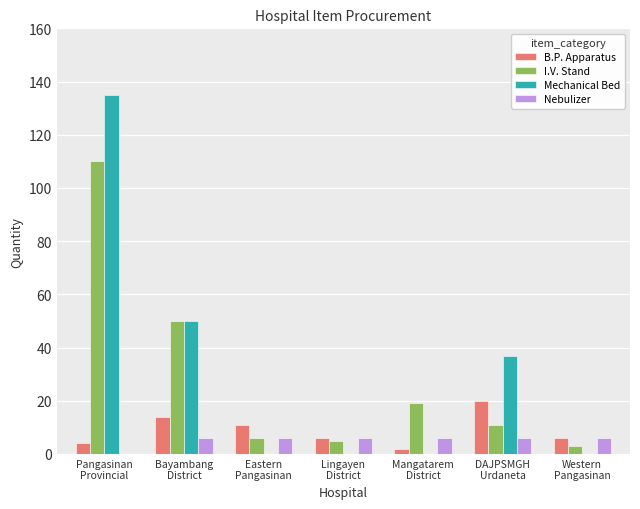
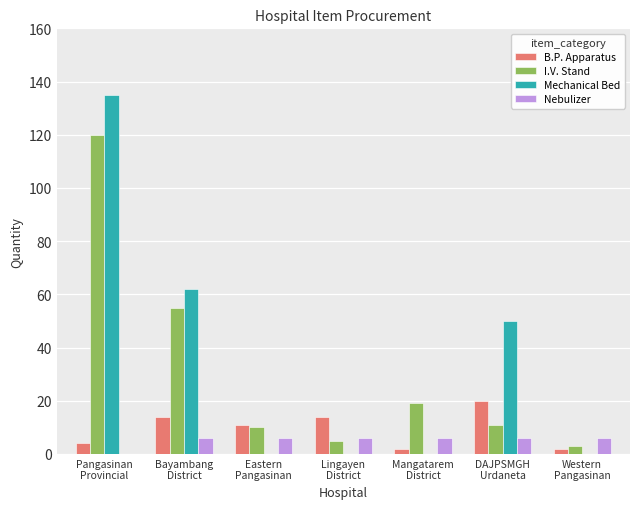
  {
    "B.P. Apparatus": {
      "Pangasinan Provincial": 4,
      "Bayambang District": 14,
      "Eastern Pangasinan": 11,
-     "Lingayen District": 6,
+     "Lingayen District": 14,
      "Mangatarem District": 2,
      "DAJPSMGH Urdaneta": 20,
-     "Western Pangasinan": 6
+     "Western Pangasinan": 2
    },
    "I.V. Stand": {
-     "Pangasinan Provincial": 110,
-     "Bayambang District": 50,
-     "Eastern Pangasinan": 6,
+     "Pangasinan Provincial": 120,
+     "Bayambang District": 55,
+     "Eastern Pangasinan": 10,
      "Lingayen District": 5,
      "Mangatarem District": 19,
      "DAJPSMGH Urdaneta": 11,
      "Western Pangasinan": 3
    },
    "Mechanical Bed": {
      "Pangasinan Provincial": 135,
-     "Bayambang District": 50,
+     "Bayambang District": 62,
      "Eastern Pangasinan": 0,
      "Lingayen District": 0,
      "Mangatarem District": 0,
-     "DAJPSMGH Urdaneta": 37,
+     "DAJPSMGH Urdaneta": 50,
      "Western Pangasinan": 0
    },
    "Nebulizer": {
      "Pangasinan Provincial": 0,
      "Bayambang District": 6,
      "Eastern Pangasinan": 6,
      "Lingayen District": 6,
      "Mangatarem District": 6,
      "DAJPSMGH Urdaneta": 6,
      "Western Pangasinan": 6
    }
  }
